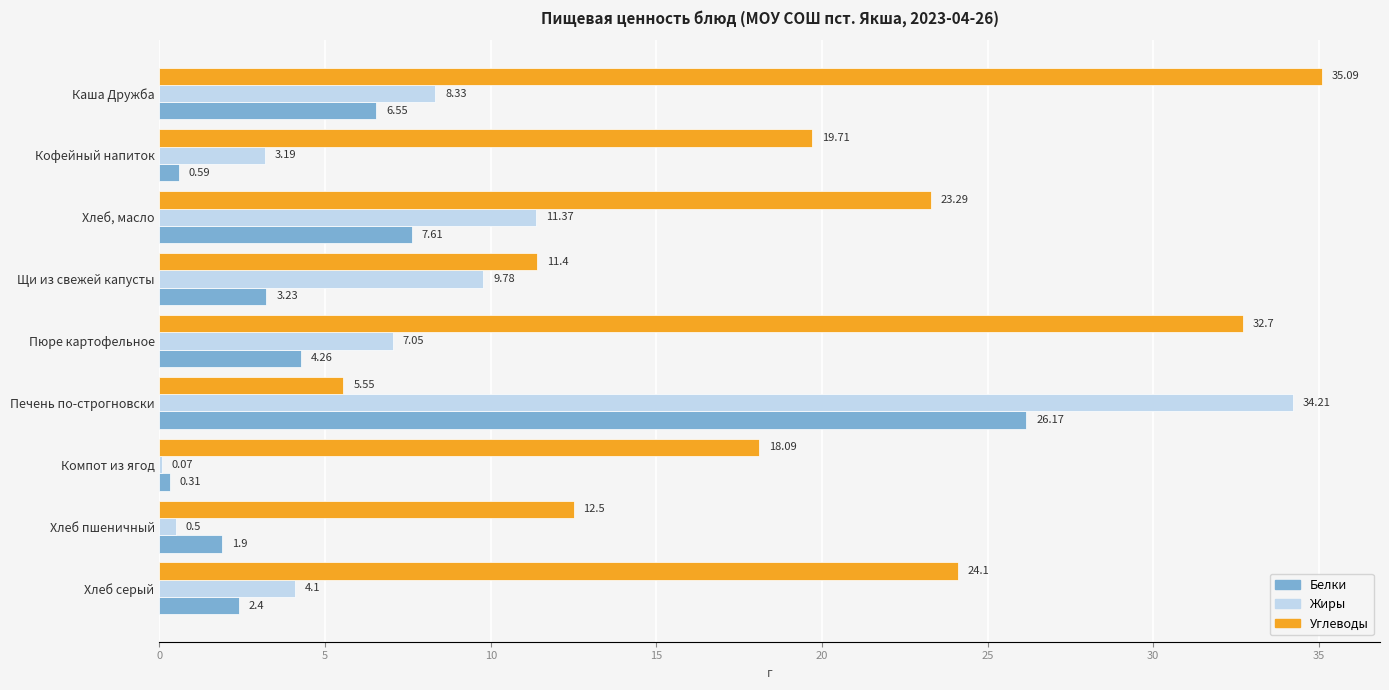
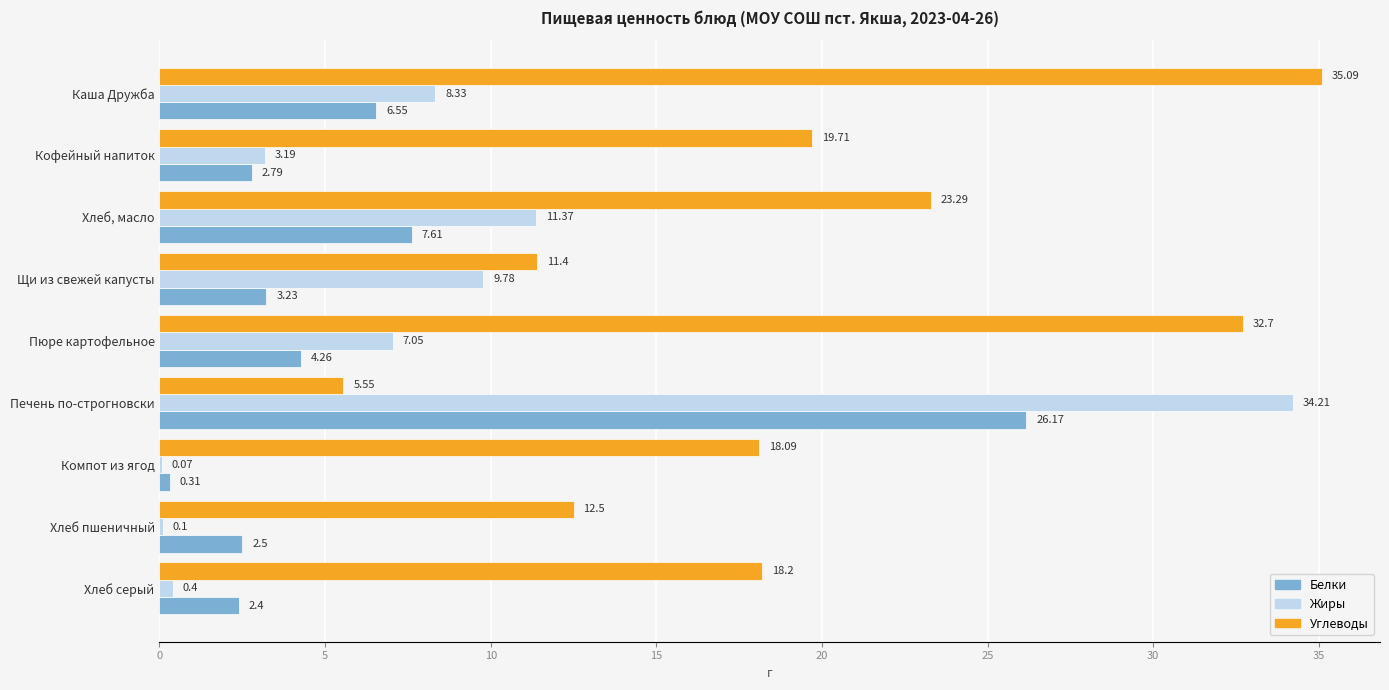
  {
    "Белки": {
      "Каша Дружба": 6.55,
-     "Кофейный напиток": 0.59,
+     "Кофейный напиток": 2.79,
      "Хлеб, масло": 7.61,
      "Щи из свежей капусты": 3.23,
      "Пюре картофельное": 4.26,
      "Печень по-строгновски": 26.17,
      "Компот из ягод": 0.31,
-     "Хлеб пшеничный": 1.9,
+     "Хлеб пшеничный": 2.5,
      "Хлеб серый": 2.4
    },
    "Жиры": {
      "Каша Дружба": 8.33,
      "Кофейный напиток": 3.19,
      "Хлеб, масло": 11.37,
      "Щи из свежей капусты": 9.78,
      "Пюре картофельное": 7.05,
      "Печень по-строгновски": 34.21,
      "Компот из ягод": 0.07,
-     "Хлеб пшеничный": 0.5,
-     "Хлеб серый": 4.1
+     "Хлеб пшеничный": 0.1,
+     "Хлеб серый": 0.4
    },
    "Углеводы": {
      "Каша Дружба": 35.09,
      "Кофейный напиток": 19.71,
      "Хлеб, масло": 23.29,
      "Щи из свежей капусты": 11.4,
      "Пюре картофельное": 32.7,
      "Печень по-строгновски": 5.55,
      "Компот из ягод": 18.09,
      "Хлеб пшеничный": 12.5,
-     "Хлеб серый": 24.1
+     "Хлеб серый": 18.2
    }
  }
